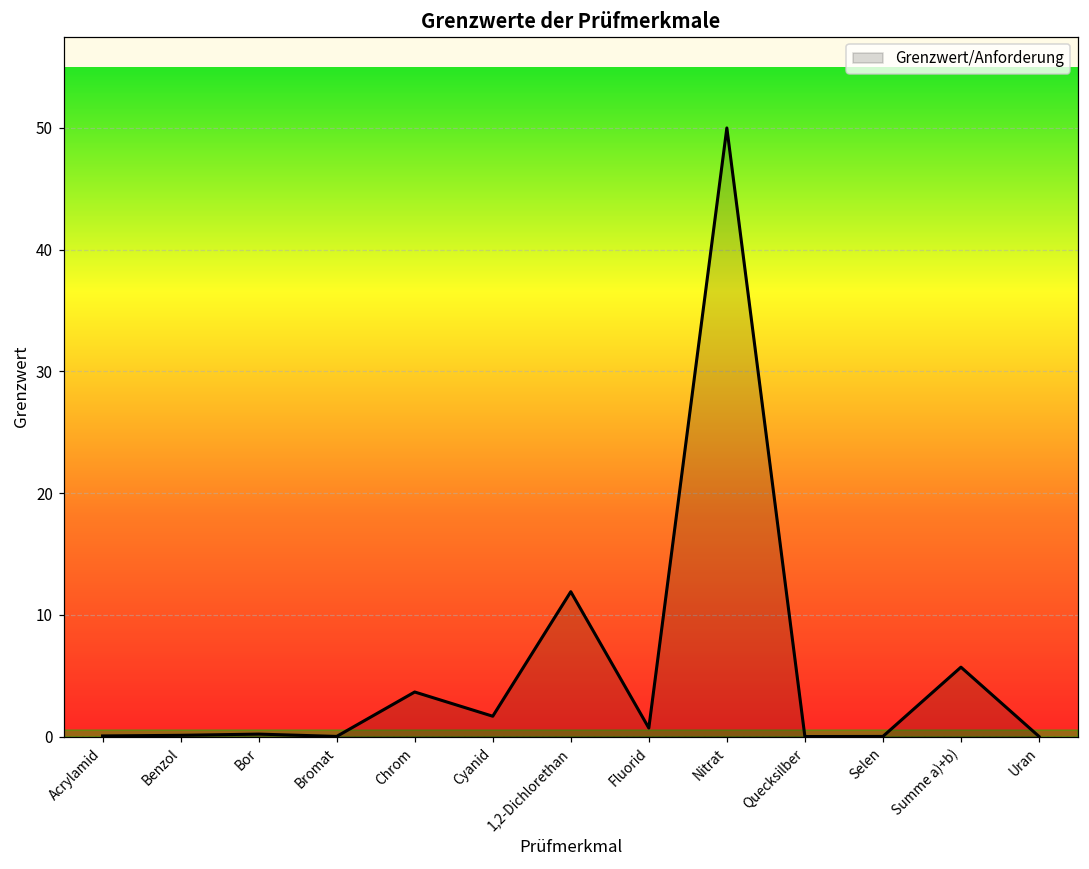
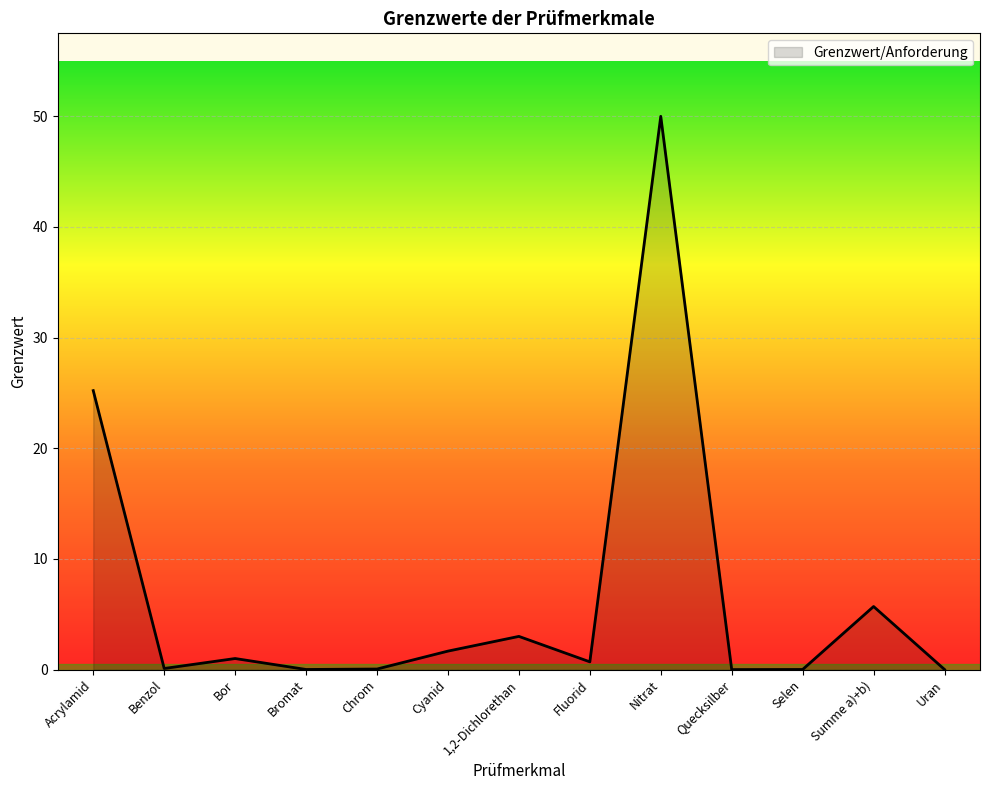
  {
-   "Acrylamid": 0.1,
+   "Acrylamid": 25.2,
    "Benzol": 0.1,
-   "Bor": 0.2,
+   "Bor": 1.0,
    "Bromat": 0.0,
-   "Chrom": 3.7,
+   "Chrom": 0.1,
    "Cyanid": 1.7,
-   "1,2-Dichlorethan": 11.9,
+   "1,2-Dichlorethan": 3.0,
    "Fluorid": 0.7,
    "Nitrat": 50.0,
    "Quecksilber": 0.0,
    "Selen": 0.0,
    "Summe a)+b)": 5.7,
    "Uran": 0.0
  }
